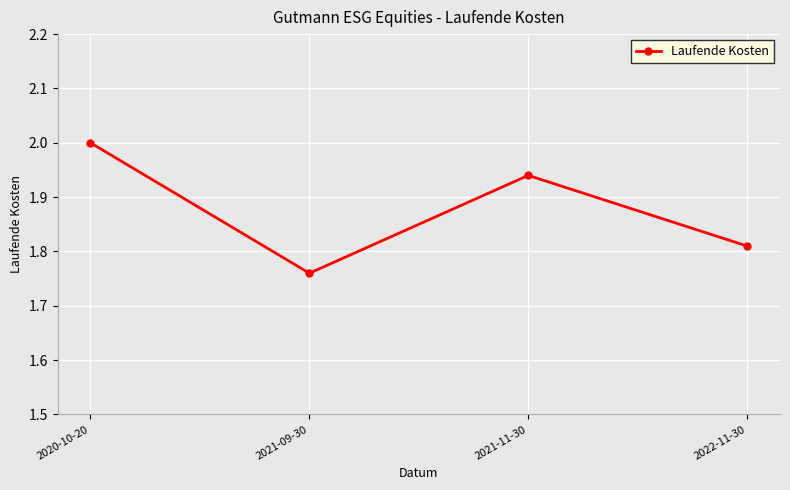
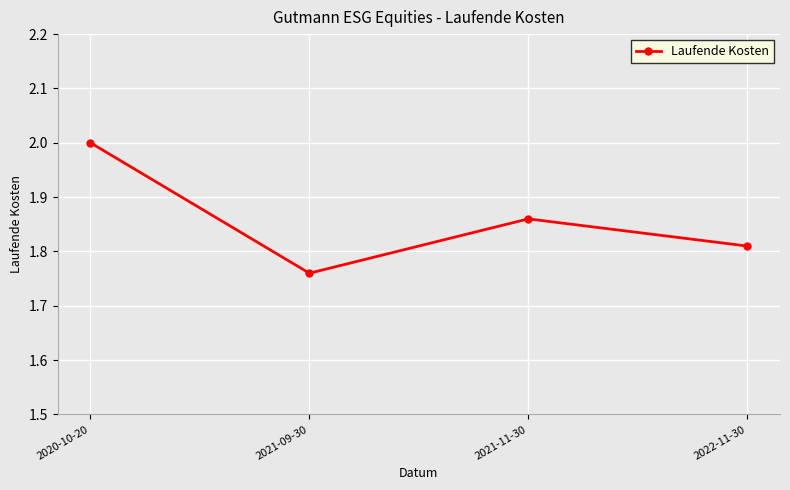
  {
    "2020-10-20": 2.00,
    "2021-09-30": 1.76,
-   "2021-11-30": 1.94,
+   "2021-11-30": 1.86,
    "2022-11-30": 1.81
  }
